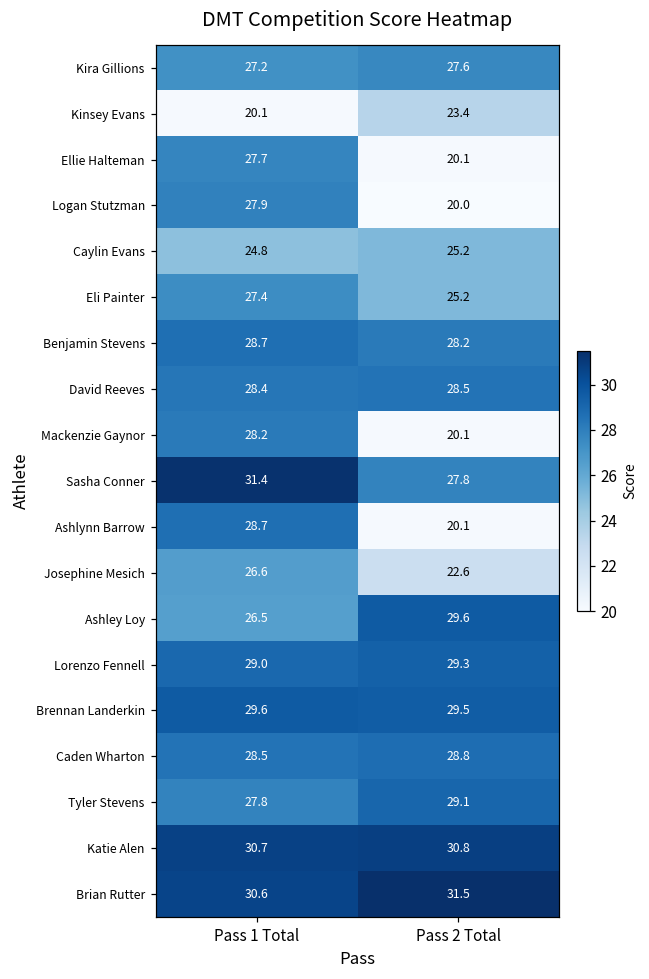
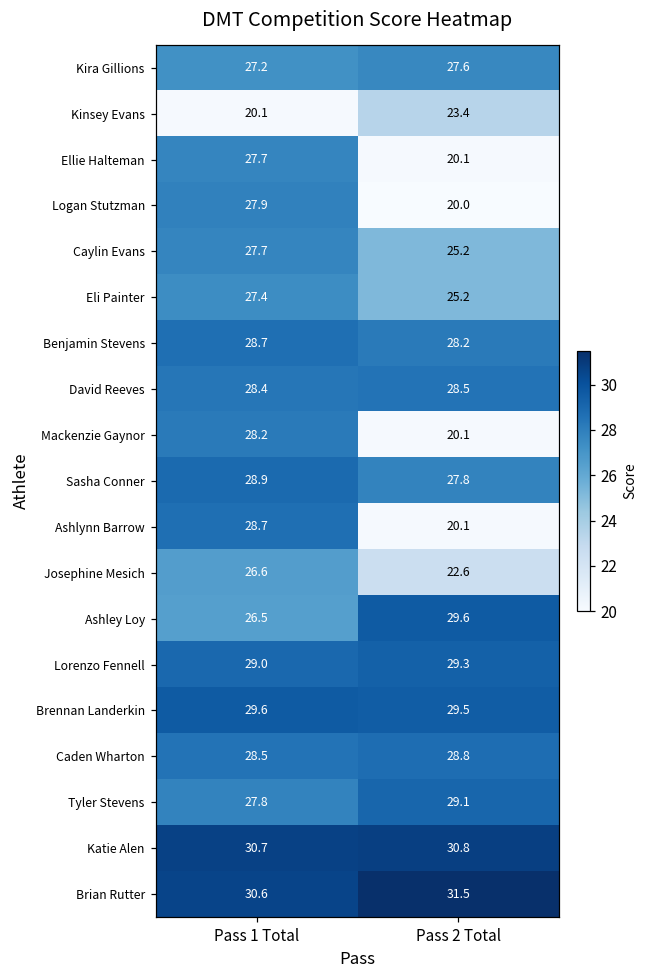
  {
    "Kira Gillions": {
      "Pass 1 Total": 27.2,
      "Pass 2 Total": 27.6
    },
    "Kinsey Evans": {
      "Pass 1 Total": 20.1,
      "Pass 2 Total": 23.4
    },
    "Ellie Halteman": {
      "Pass 1 Total": 27.7,
      "Pass 2 Total": 20.1
    },
    "Logan Stutzman": {
      "Pass 1 Total": 27.9,
      "Pass 2 Total": 20.0
    },
    "Caylin Evans": {
-     "Pass 1 Total": 24.8,
+     "Pass 1 Total": 27.7,
      "Pass 2 Total": 25.2
    },
    "Eli Painter": {
      "Pass 1 Total": 27.4,
      "Pass 2 Total": 25.2
    },
    "Benjamin Stevens": {
      "Pass 1 Total": 28.7,
      "Pass 2 Total": 28.2
    },
    "David Reeves": {
      "Pass 1 Total": 28.4,
      "Pass 2 Total": 28.5
    },
    "Mackenzie Gaynor": {
      "Pass 1 Total": 28.2,
      "Pass 2 Total": 20.1
    },
    "Sasha Conner": {
-     "Pass 1 Total": 31.4,
+     "Pass 1 Total": 28.9,
      "Pass 2 Total": 27.8
    },
    "Ashlynn Barrow": {
      "Pass 1 Total": 28.7,
      "Pass 2 Total": 20.1
    },
    "Josephine Mesich": {
      "Pass 1 Total": 26.6,
      "Pass 2 Total": 22.6
    },
    "Ashley Loy": {
      "Pass 1 Total": 26.5,
      "Pass 2 Total": 29.6
    },
    "Lorenzo Fennell": {
      "Pass 1 Total": 29.0,
      "Pass 2 Total": 29.3
    },
    "Brennan Landerkin": {
      "Pass 1 Total": 29.6,
      "Pass 2 Total": 29.5
    },
    "Caden Wharton": {
      "Pass 1 Total": 28.5,
      "Pass 2 Total": 28.8
    },
    "Tyler Stevens": {
      "Pass 1 Total": 27.8,
      "Pass 2 Total": 29.1
    },
    "Katie Alen": {
      "Pass 1 Total": 30.7,
      "Pass 2 Total": 30.8
    },
    "Brian Rutter": {
      "Pass 1 Total": 30.6,
      "Pass 2 Total": 31.5
    }
  }
